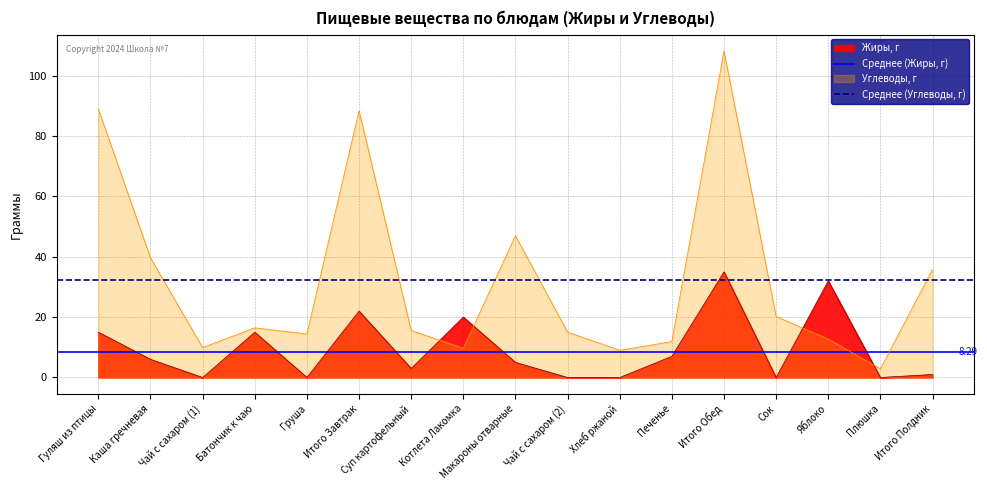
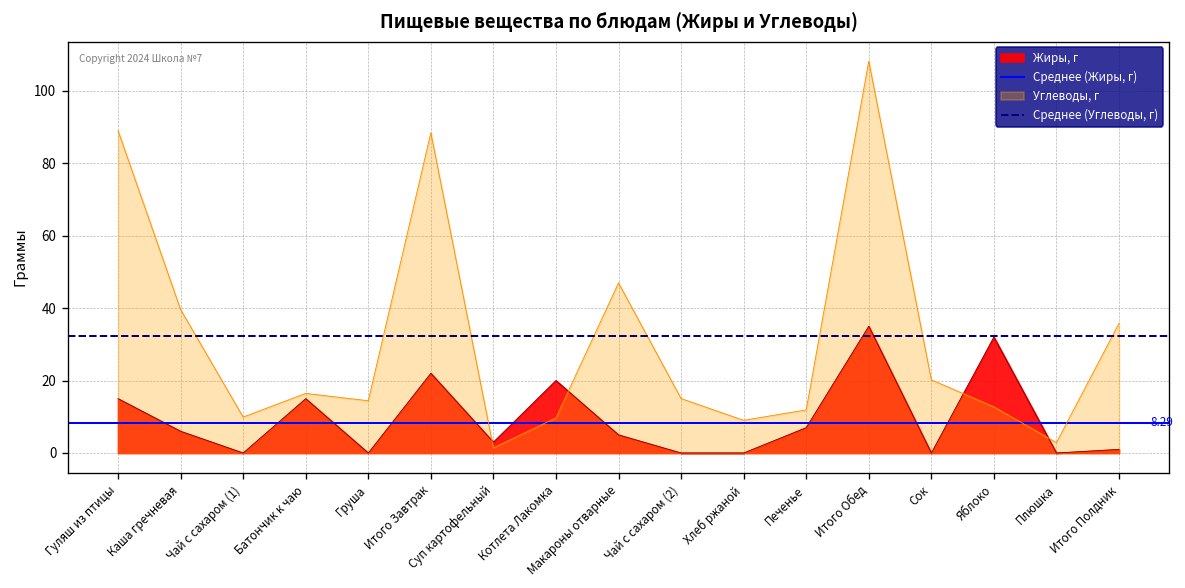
  {
    "Жиры, г": {
      "Гуляш из птицы": 15,
      "Каша гречневая": 6,
      "Чай с сахаром (1)": 0,
      "Батончик к чаю": 15,
      "Груша": 0,
      "Итого Завтрак": 22,
      "Суп картофельный": 3,
      "Котлета Лакомка": 20,
      "Макароны отварные": 5,
      "Чай с сахаром (2)": 0,
      "Хлеб ржаной": 0,
      "Печенье": 7,
      "Итого Обед": 35,
      "Сок": 0,
      "Яблоко": 32,
      "Плюшка": 0,
      "Итого Полдник": 1
    },
    "Углеводы, г": {
      "Гуляш из птицы": 89,
      "Каша гречневая": 40,
      "Чай с сахаром (1)": 10,
      "Батончик к чаю": 16,
      "Груша": 14,
      "Итого Завтрак": 88,
-     "Суп картофельный": 16,
+     "Суп картофельный": 1,
      "Котлета Лакомка": 10,
      "Макароны отварные": 47,
      "Чай с сахаром (2)": 15,
      "Хлеб ржаной": 9,
      "Печенье": 12,
      "Итого Обед": 108,
      "Сок": 20,
      "Яблоко": 13,
      "Плюшка": 3,
      "Итого Полдник": 36
    }
  }
